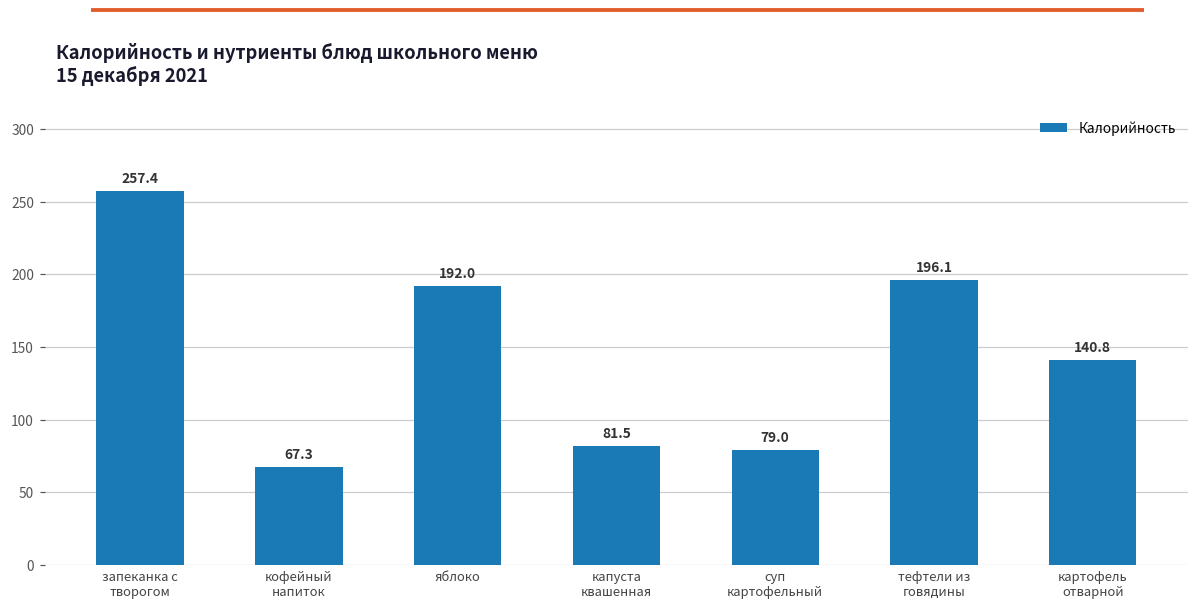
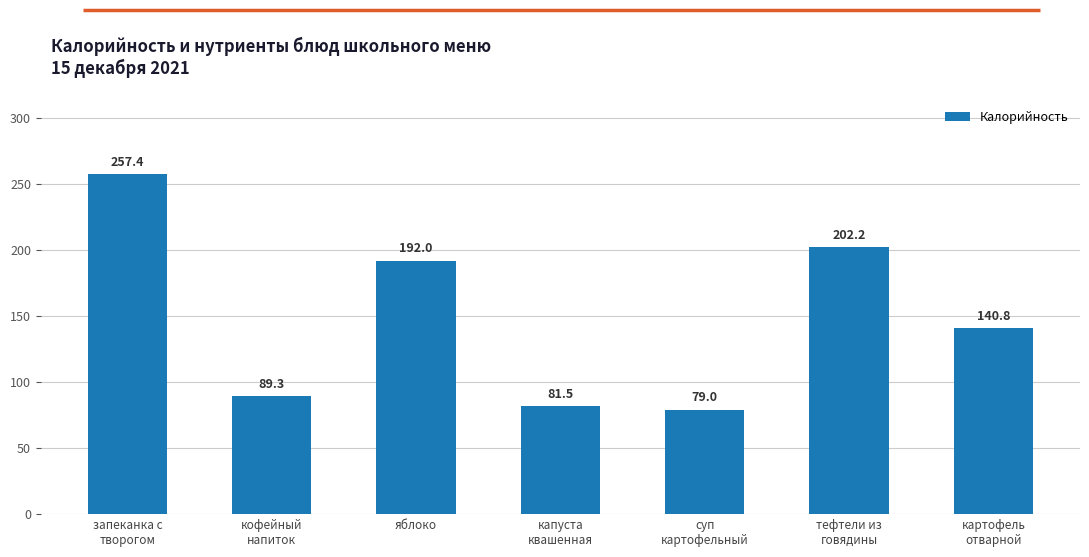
  {
    "запеканка с творогом": 257.4,
-   "кофейный напиток": 67.3,
+   "кофейный напиток": 89.3,
    "яблоко": 192.0,
    "капуста квашенная": 81.5,
    "суп картофельный": 79.0,
-   "тефтели из говядины": 196.1,
+   "тефтели из говядины": 202.2,
    "картофель отварной": 140.8
  }
